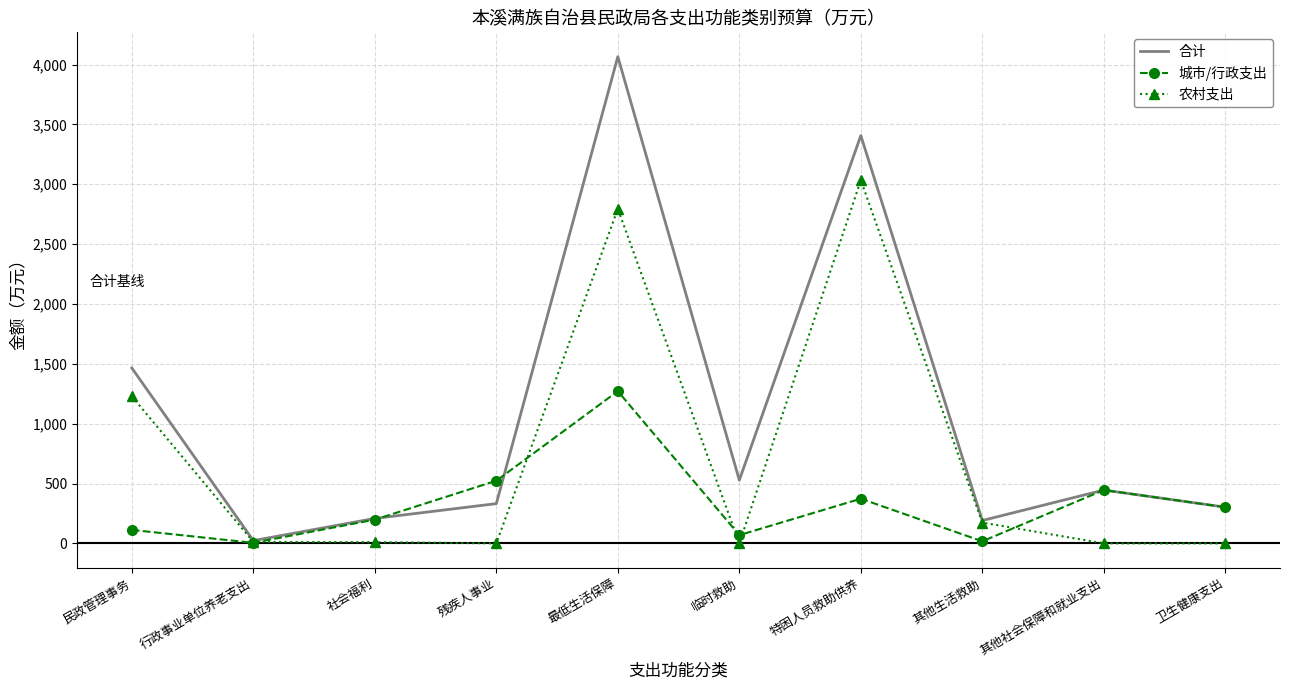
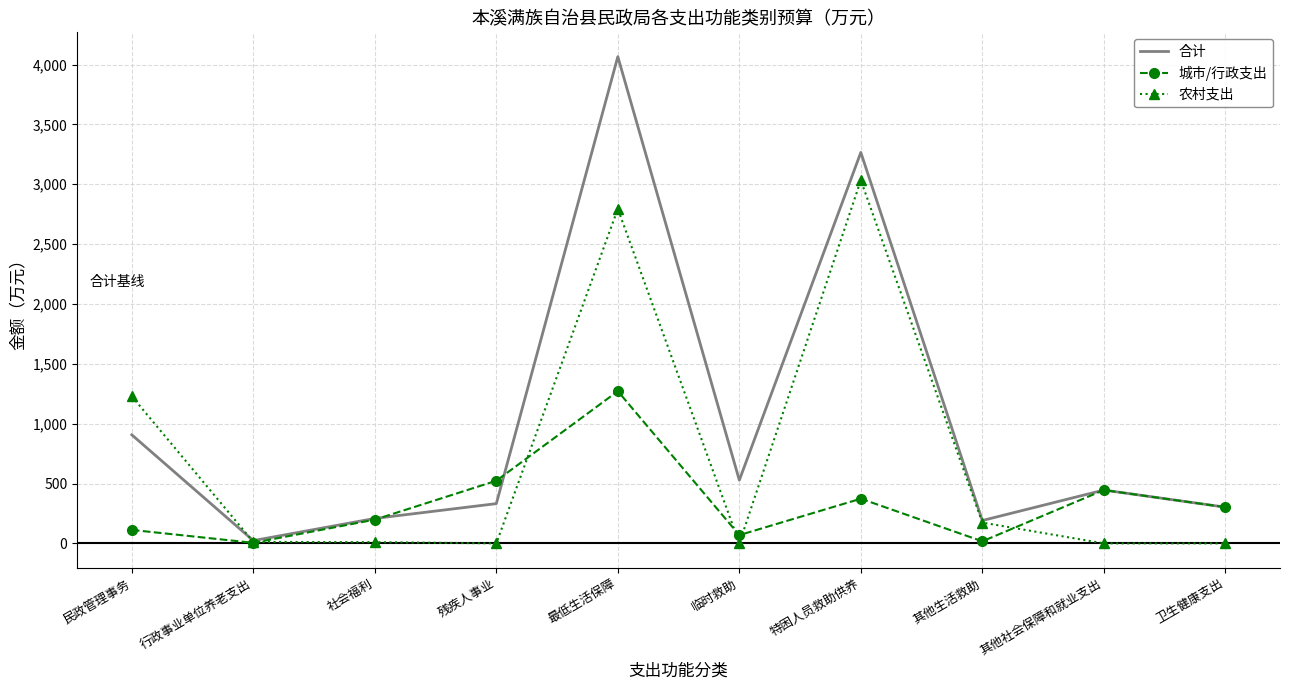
  {
    "合计": {
-     "民政管理事务": "1,460",
+     "民政管理事务": "910",
      "残疾人事业": "330",
      "最低生活保障": "4,070",
      "临时救助": "530",
-     "特困人员救助供养": "3,410"
+     "特困人员救助供养": "3,270"
    }
  }
